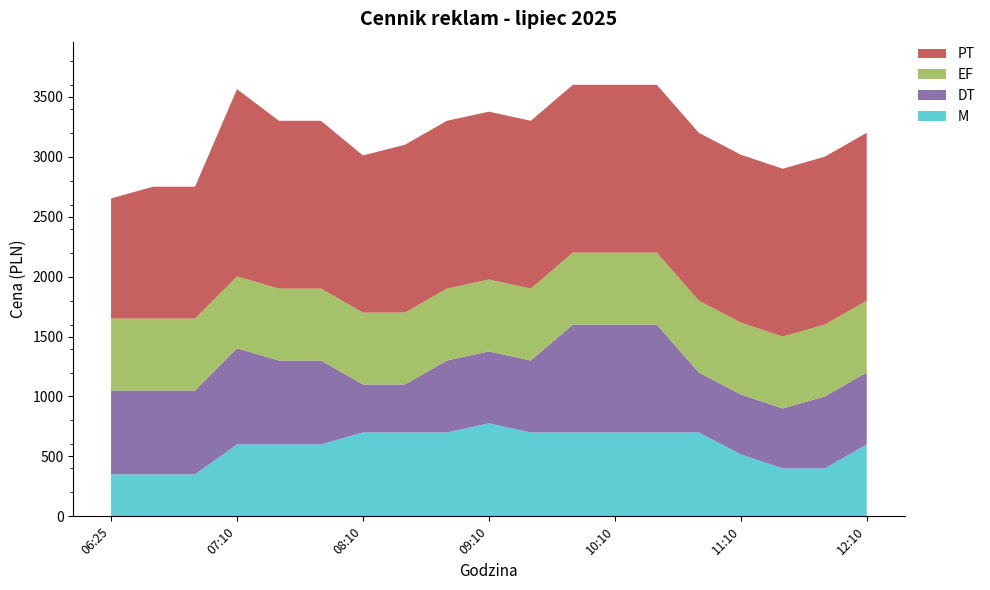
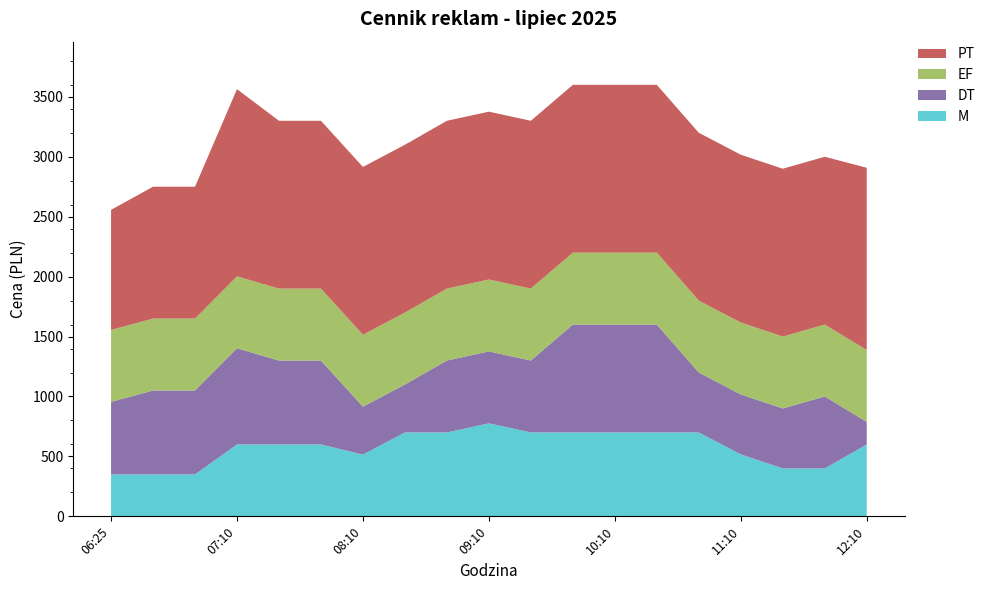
  {
    "M": {
      "06:25": 350,
      "07:10": 600,
-     "08:10": 700,
+     "08:10": 520,
      "09:10": 780,
      "10:10": 700,
      "11:10": 520,
      "12:10": 600
    },
    "DT": {
-     "06:25": 700,
+     "06:25": 610,
      "07:10": 800,
      "08:10": 400,
      "09:10": 600,
      "10:10": 900,
      "11:10": 500,
-     "12:10": 600
+     "12:10": 190
    },
    "EF": {
      "06:25": 600,
      "07:10": 600,
      "08:10": 600,
      "09:10": 600,
      "10:10": 600,
      "11:10": 600,
      "12:10": 600
    },
    "PT": {
      "06:25": 1000,
      "07:10": 1560,
-     "08:10": 1310,
+     "08:10": 1400,
      "09:10": 1400,
      "10:10": 1400,
      "11:10": 1400,
-     "12:10": 1400
+     "12:10": 1520
    }
  }
